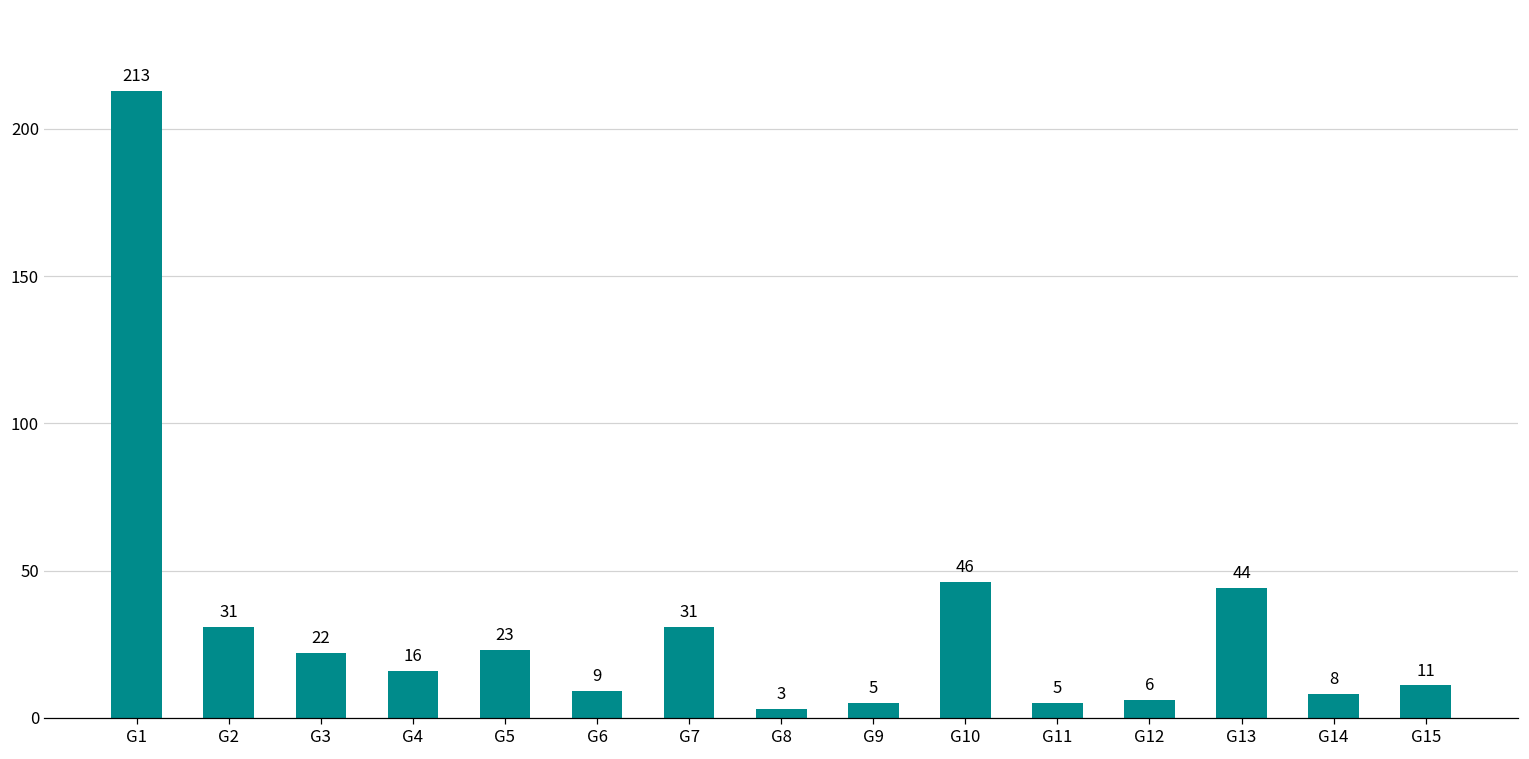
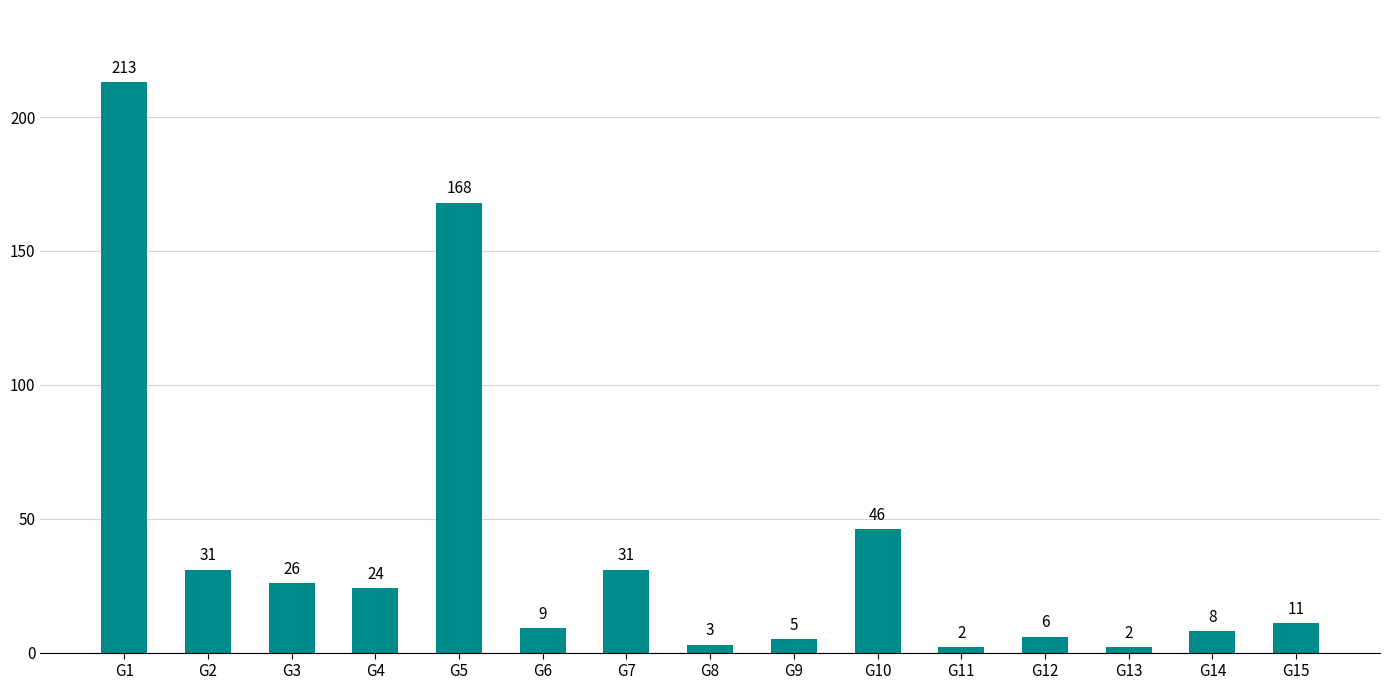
  {
    "G1": 213,
    "G2": 31,
-   "G3": 22,
-   "G4": 16,
-   "G5": 23,
+   "G3": 26,
+   "G4": 24,
+   "G5": 168,
    "G6": 9,
    "G7": 31,
    "G8": 3,
    "G9": 5,
    "G10": 46,
-   "G11": 5,
+   "G11": 2,
    "G12": 6,
-   "G13": 44,
+   "G13": 2,
    "G14": 8,
    "G15": 11
  }
